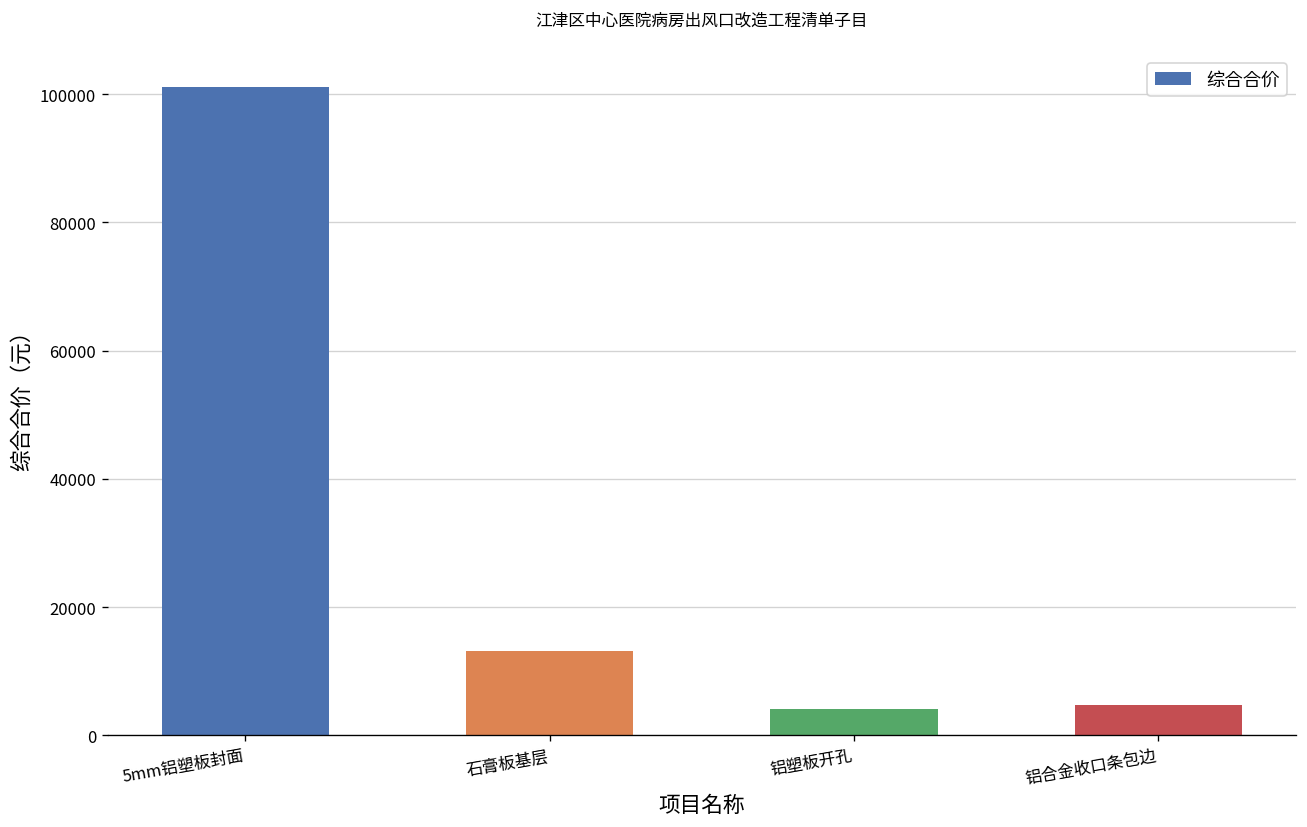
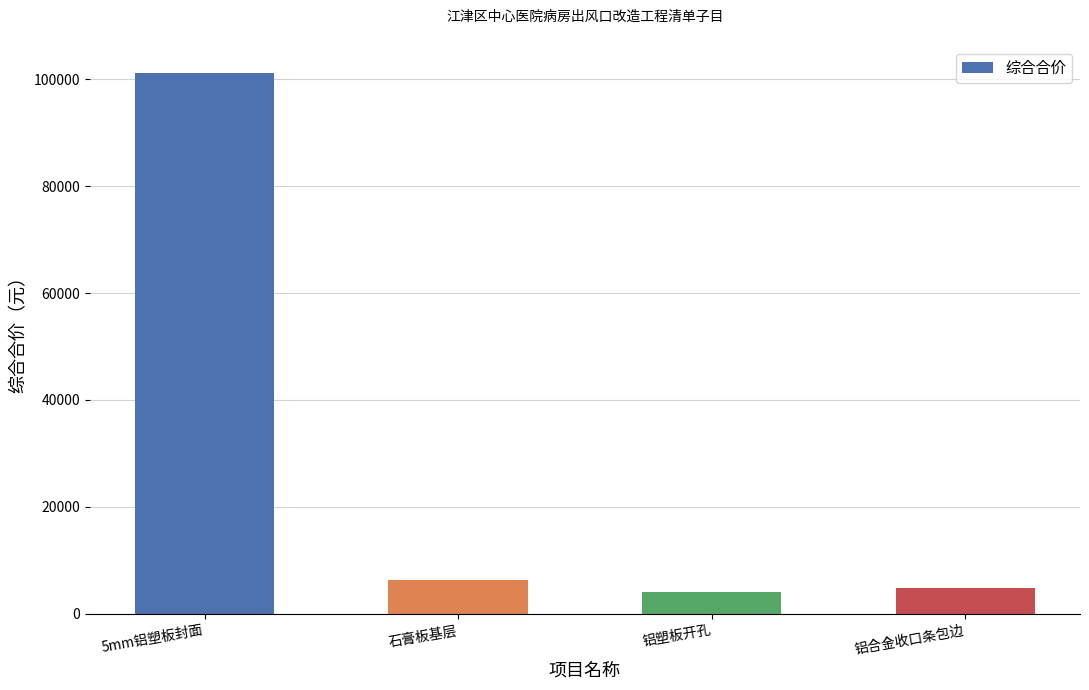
  {
    "5mm铝塑板封面": 101000,
-   "石膏板基层": 13000,
+   "石膏板基层": 6000,
    "铝塑板开孔": 4000,
    "铝合金收口条包边": 5000
  }
